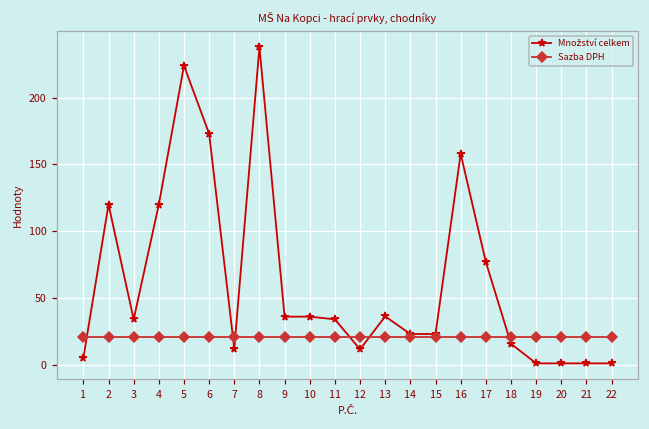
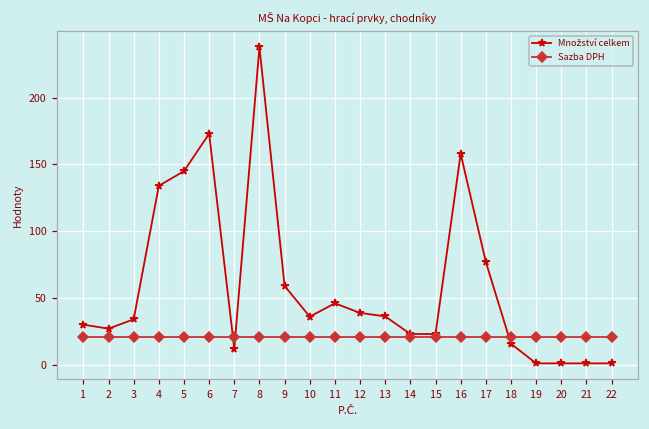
  {
    "Množství celkem": {
-     "1": 5,
-     "2": 120,
+     "1": 30,
+     "2": 27,
      "3": 34,
-     "4": 120,
-     "5": 224,
+     "4": 134,
+     "5": 145,
      "6": 173,
      "7": 12,
      "8": 238,
-     "9": 36,
+     "9": 59,
      "10": 36,
-     "11": 34,
-     "12": 12,
+     "11": 46,
+     "12": 39,
      "13": 36,
      "16": 158,
      "17": 77,
      "18": 16,
      "19": 1,
      "20": 1,
      "21": 1,
      "22": 1
    },
    "Sazba DPH": {
      "1": 21,
      "2": 21,
      "3": 21,
      "4": 21,
      "5": 21,
      "6": 21,
      "7": 21,
      "8": 21,
      "9": 21,
      "10": 21,
      "11": 21,
      "12": 21,
      "13": 21,
      "16": 21,
      "17": 21,
      "18": 21,
      "19": 21,
      "20": 21,
      "21": 21,
      "22": 21
    }
  }
